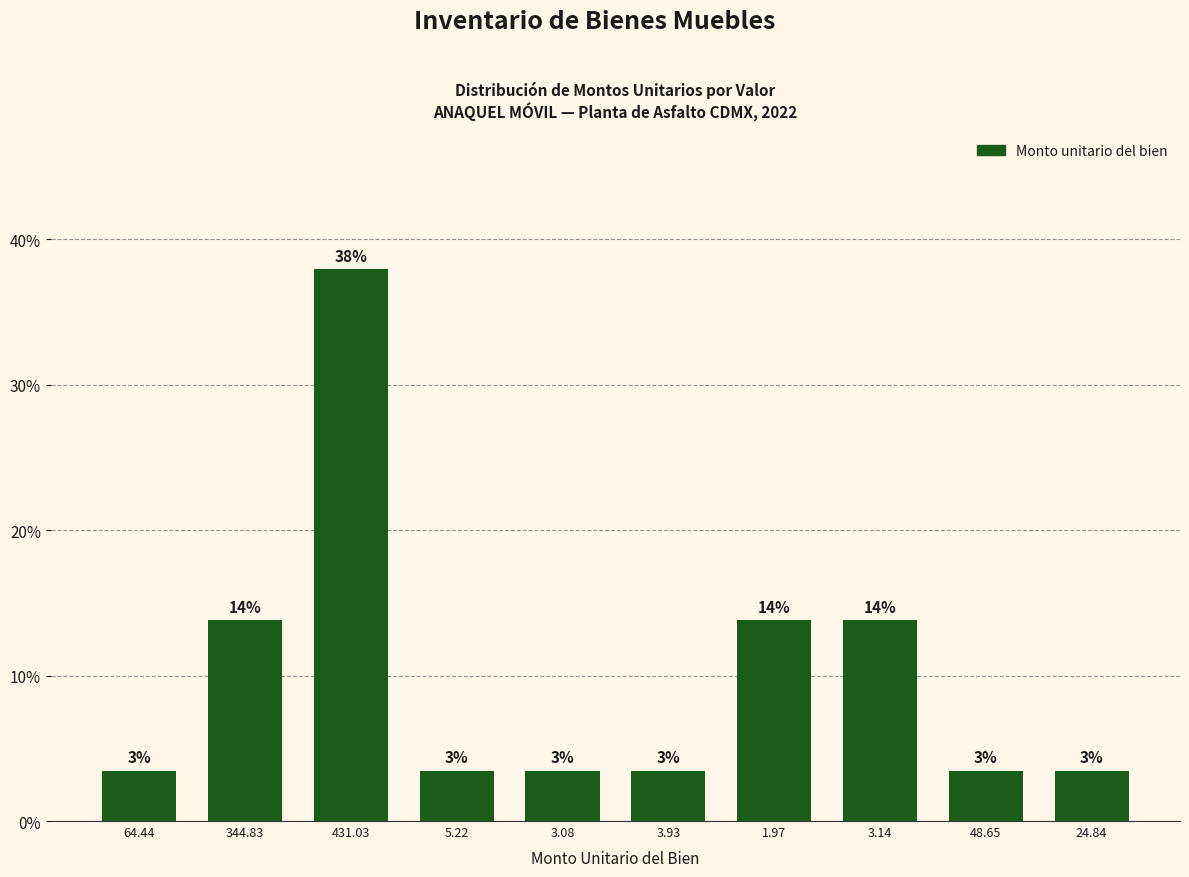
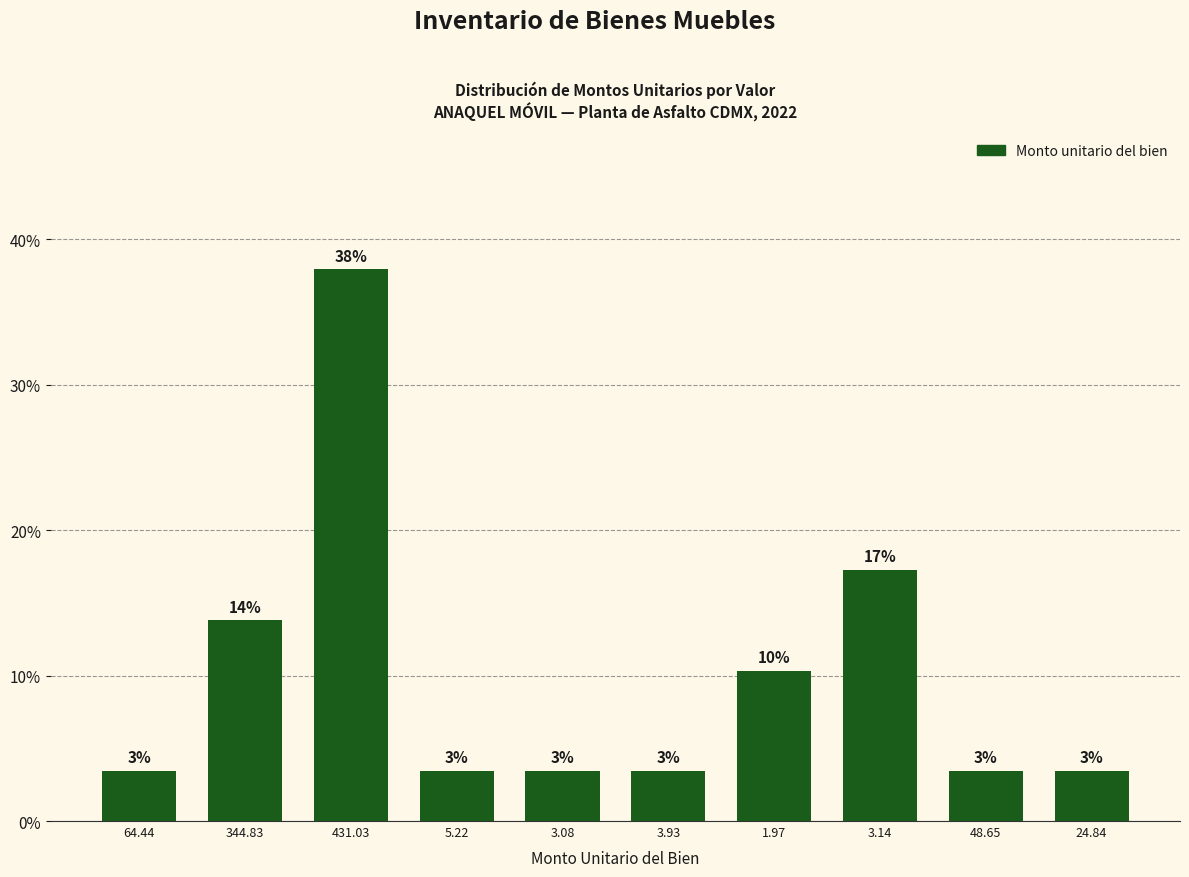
  {
    "64.44": "3%",
    "344.83": "14%",
    "431.03": "38%",
    "5.22": "3%",
    "3.08": "3%",
    "3.93": "3%",
-   "1.97": "14%",
-   "3.14": "14%",
+   "1.97": "10%",
+   "3.14": "17%",
    "48.65": "3%",
    "24.84": "3%"
  }
